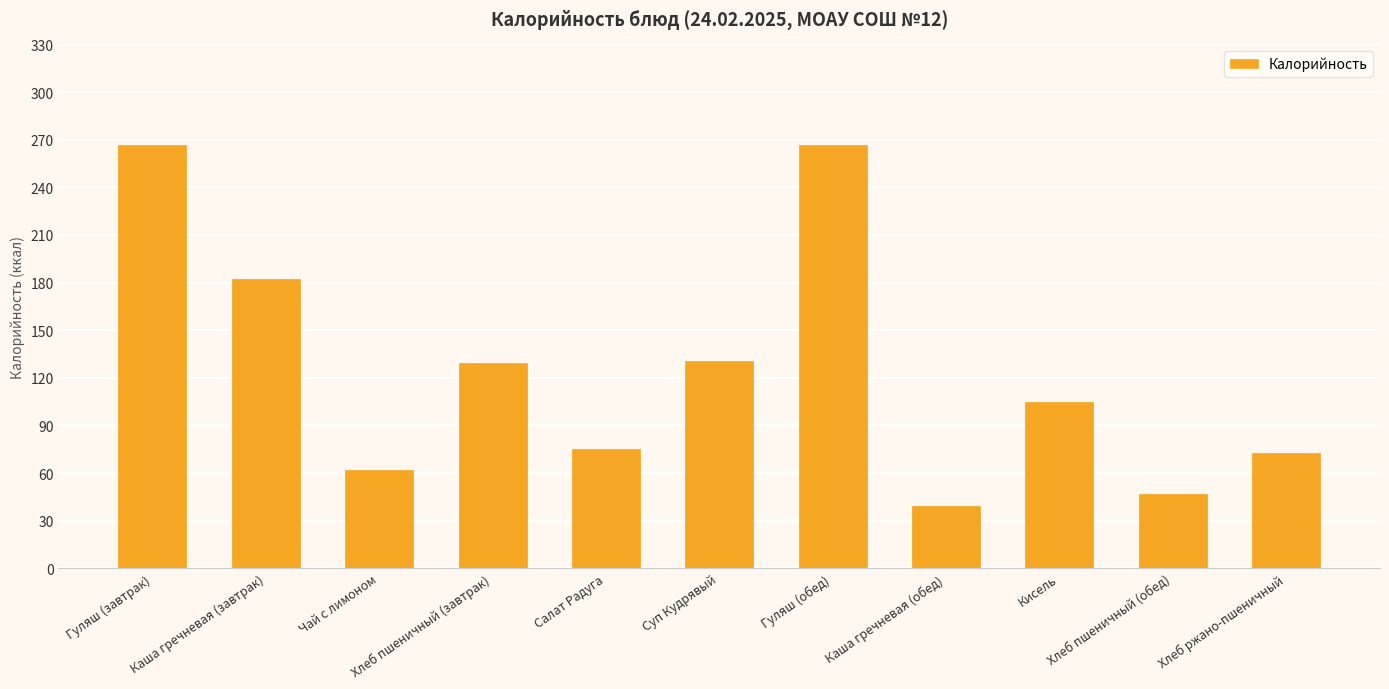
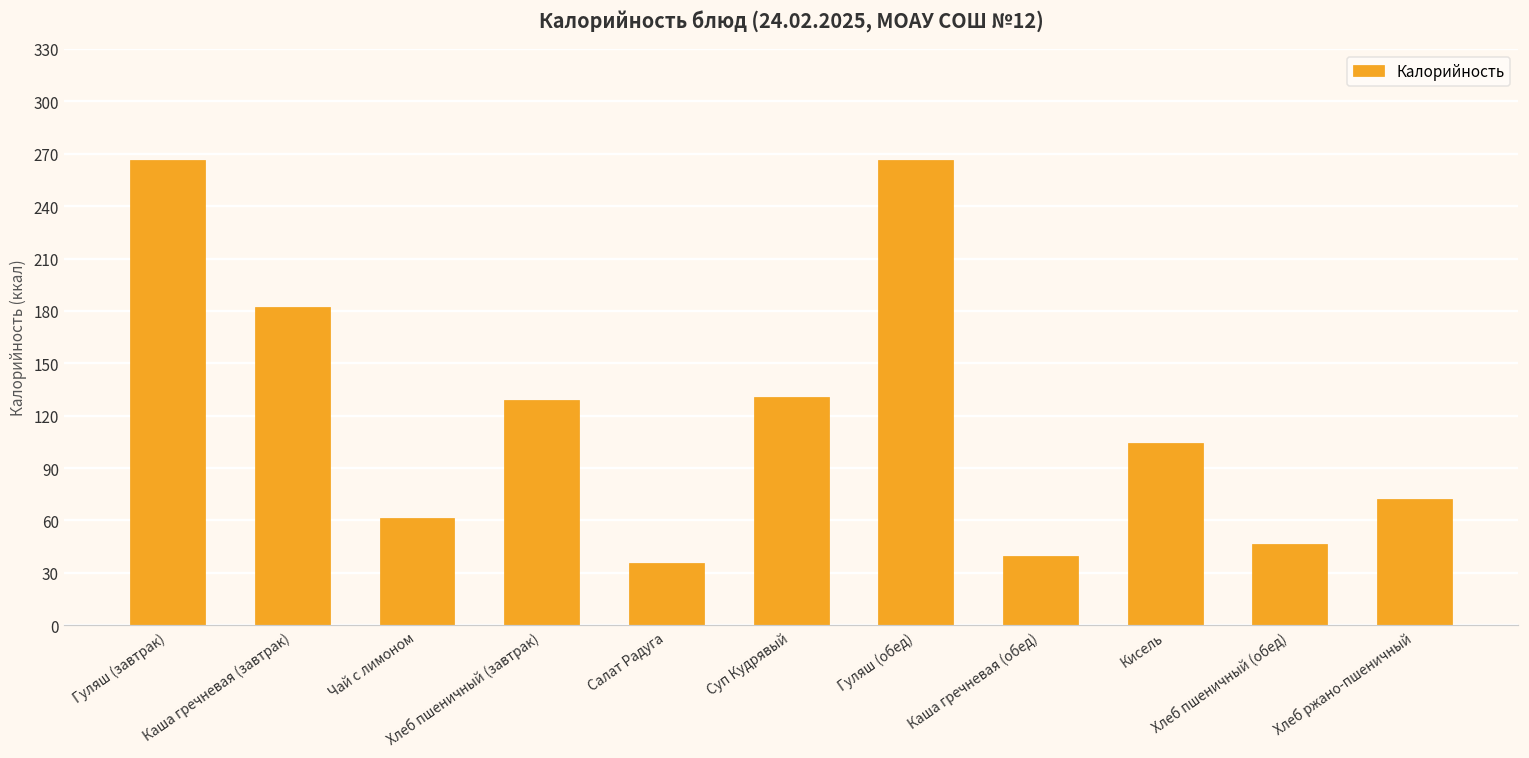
  {
    "Гуляш (завтрак)": 267,
    "Каша гречневая (завтрак)": 182,
    "Чай с лимоном": 62,
    "Хлеб пшеничный (завтрак)": 129,
-   "Салат Радуга": 75,
+   "Салат Радуга": 35,
    "Суп Кудрявый": 130,
    "Гуляш (обед)": 267,
    "Каша гречневая (обед)": 39,
    "Кисель": 105,
    "Хлеб пшеничный (обед)": 47,
    "Хлеб ржано-пшеничный": 72
  }
